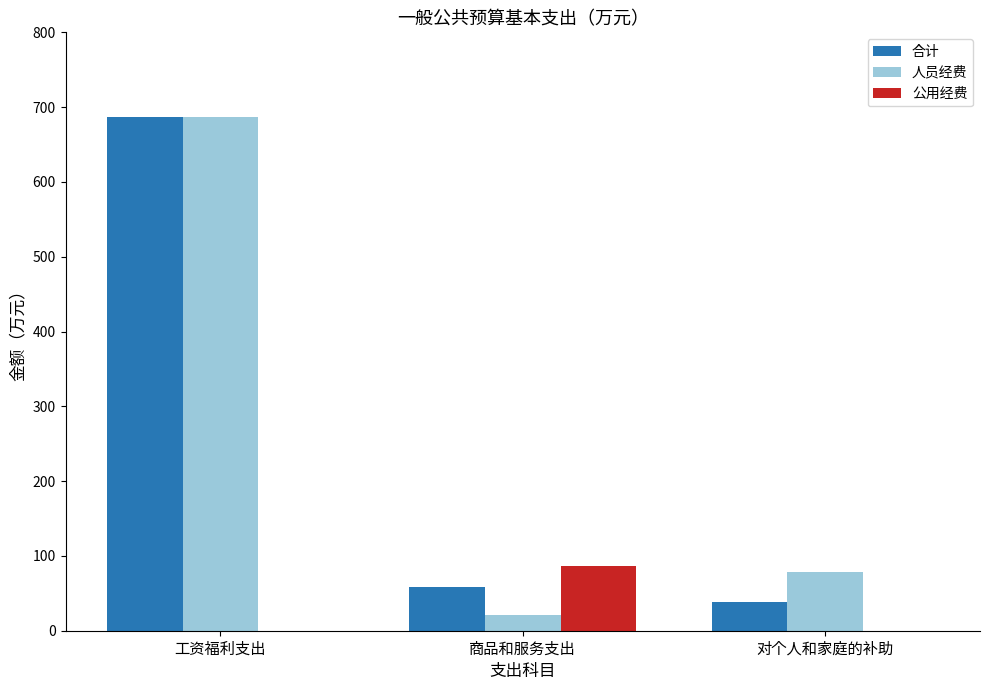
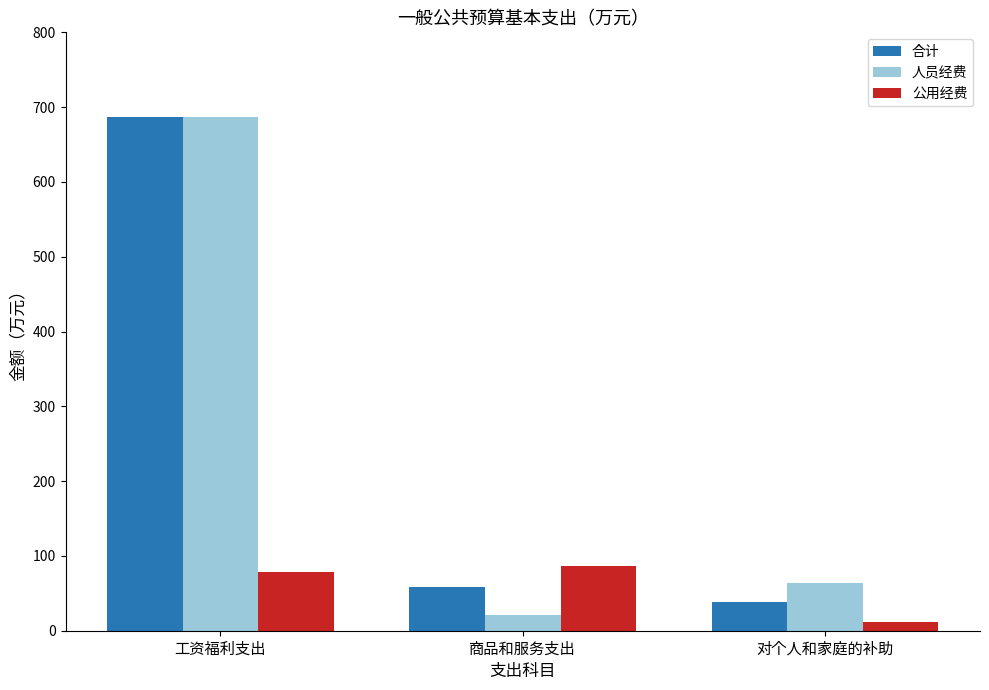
  {
    "合计": {
      "工资福利支出": 690,
      "商品和服务支出": 60,
      "对个人和家庭的补助": 40
    },
    "人员经费": {
      "工资福利支出": 690,
      "商品和服务支出": 20,
-     "对个人和家庭的补助": 80
+     "对个人和家庭的补助": 60
    },
    "公用经费": {
-     "工资福利支出": 0,
+     "工资福利支出": 80,
      "商品和服务支出": 90,
-     "对个人和家庭的补助": 0
+     "对个人和家庭的补助": 10
    }
  }
